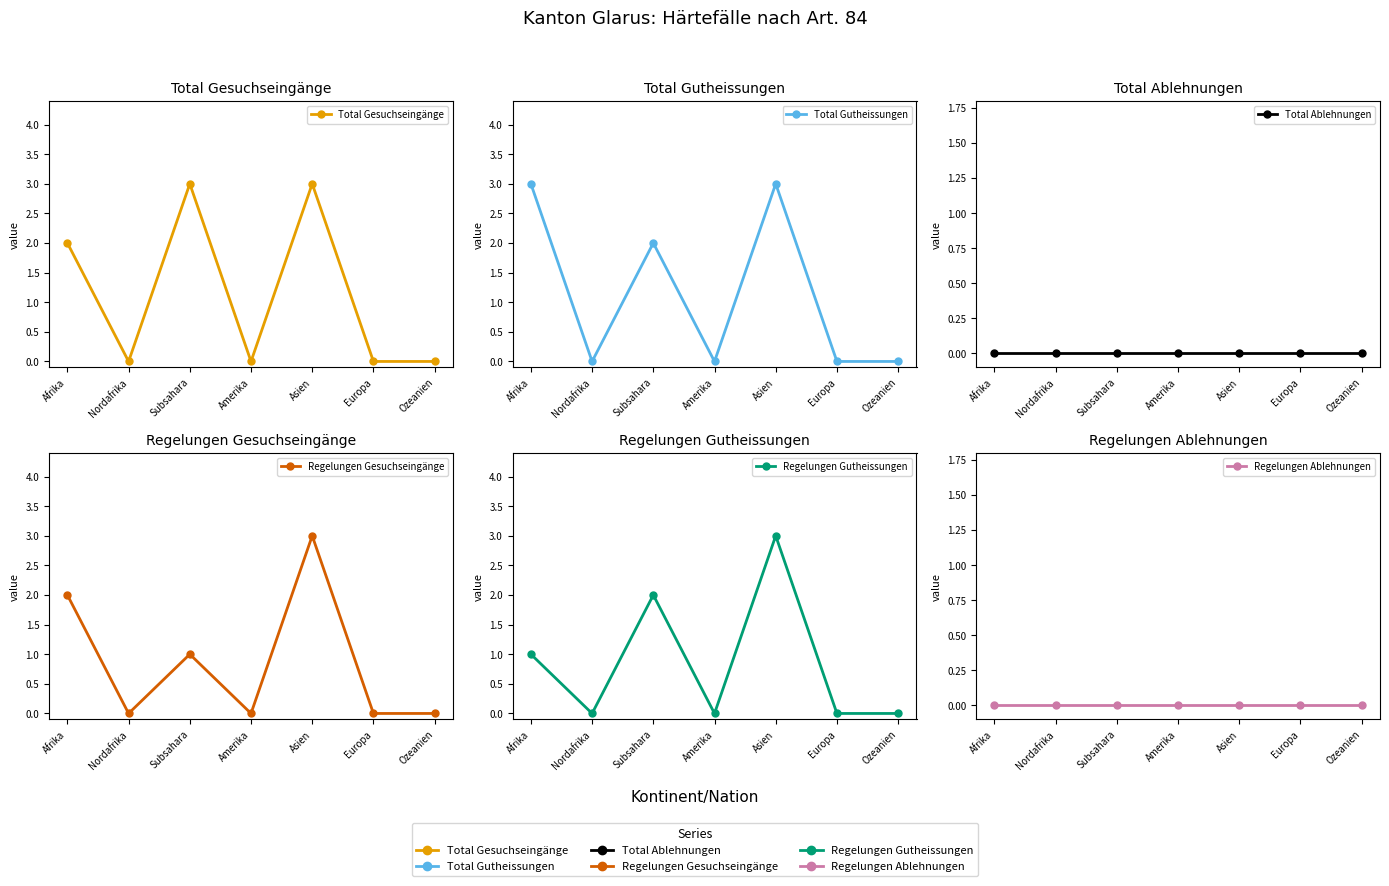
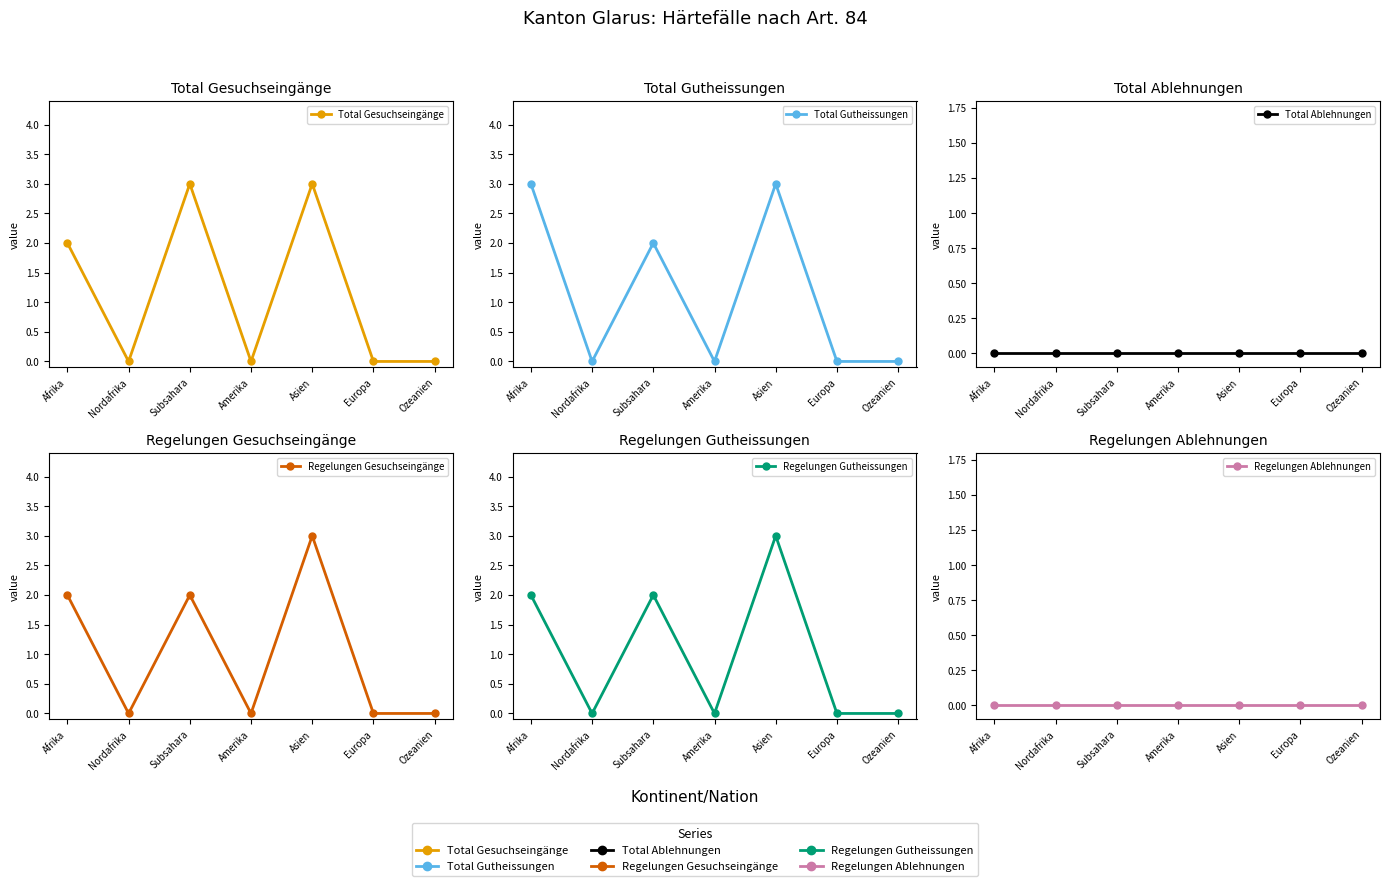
  {
    "Total Gesuchseingänge": {
      "Afrika": 2.0,
      "Nordafrika": 0.0,
      "Subsahara": 3.0,
      "Amerika": 0.0,
      "Asien": 3.0,
      "Europa": 0.0,
      "Ozeanien": 0.0
    },
    "Total Gutheissungen": {
      "Afrika": 3.0,
      "Nordafrika": 0.0,
      "Subsahara": 2.0,
      "Amerika": 0.0,
      "Asien": 3.0,
      "Europa": 0.0,
      "Ozeanien": 0.0
    },
    "Total Ablehnungen": {
      "Afrika": 0.00,
      "Nordafrika": 0.00,
      "Subsahara": 0.00,
      "Amerika": 0.00,
      "Asien": 0.00,
      "Europa": 0.00,
      "Ozeanien": 0.00
    },
    "Regelungen Gesuchseingänge": {
      "Afrika": 2,
      "Nordafrika": 0,
-     "Subsahara": 1,
+     "Subsahara": 2,
      "Amerika": 0,
      "Asien": 3,
      "Europa": 0,
      "Ozeanien": 0
    },
    "Regelungen Gutheissungen": {
-     "Afrika": 1,
+     "Afrika": 2,
      "Nordafrika": 0,
      "Subsahara": 2,
      "Amerika": 0,
      "Asien": 3,
      "Europa": 0,
      "Ozeanien": 0
    },
    "Regelungen Ablehnungen": {
      "Afrika": 0.00,
      "Nordafrika": 0.00,
      "Subsahara": 0.00,
      "Amerika": 0.00,
      "Asien": 0.00,
      "Europa": 0.00,
      "Ozeanien": 0.00
    }
  }
